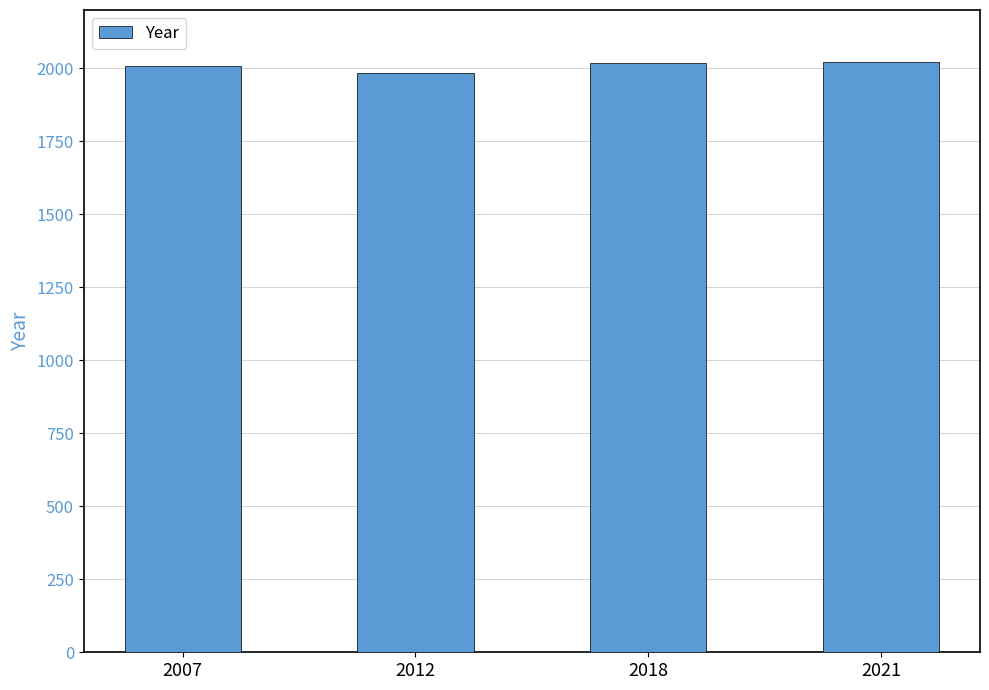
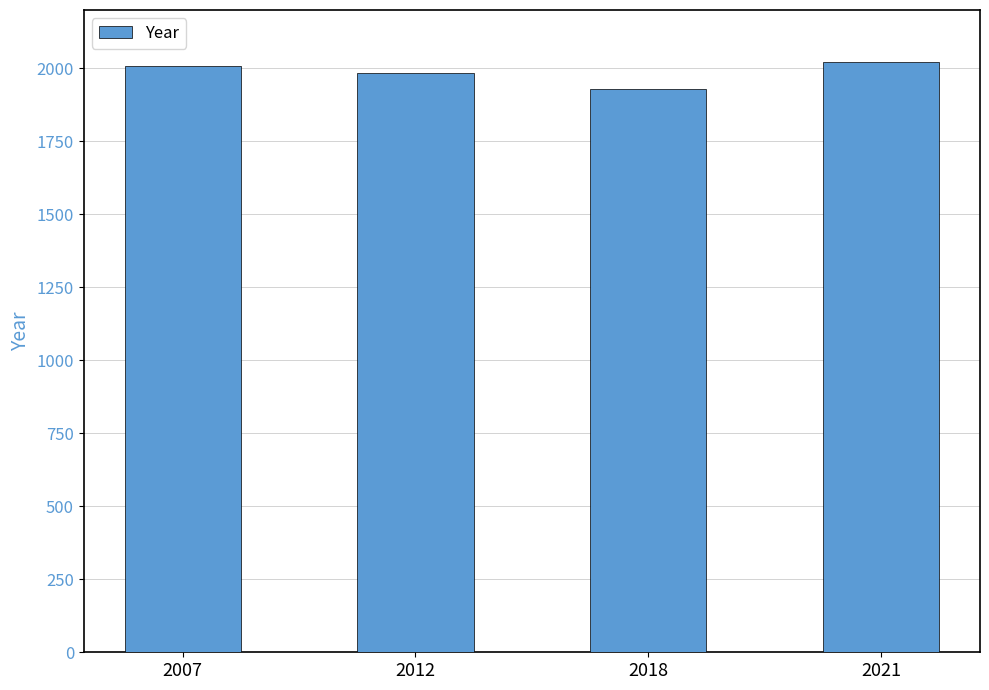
  {
    "2007": 2010,
    "2012": 1980,
-   "2018": 2020,
+   "2018": 1930,
    "2021": 2020
  }
